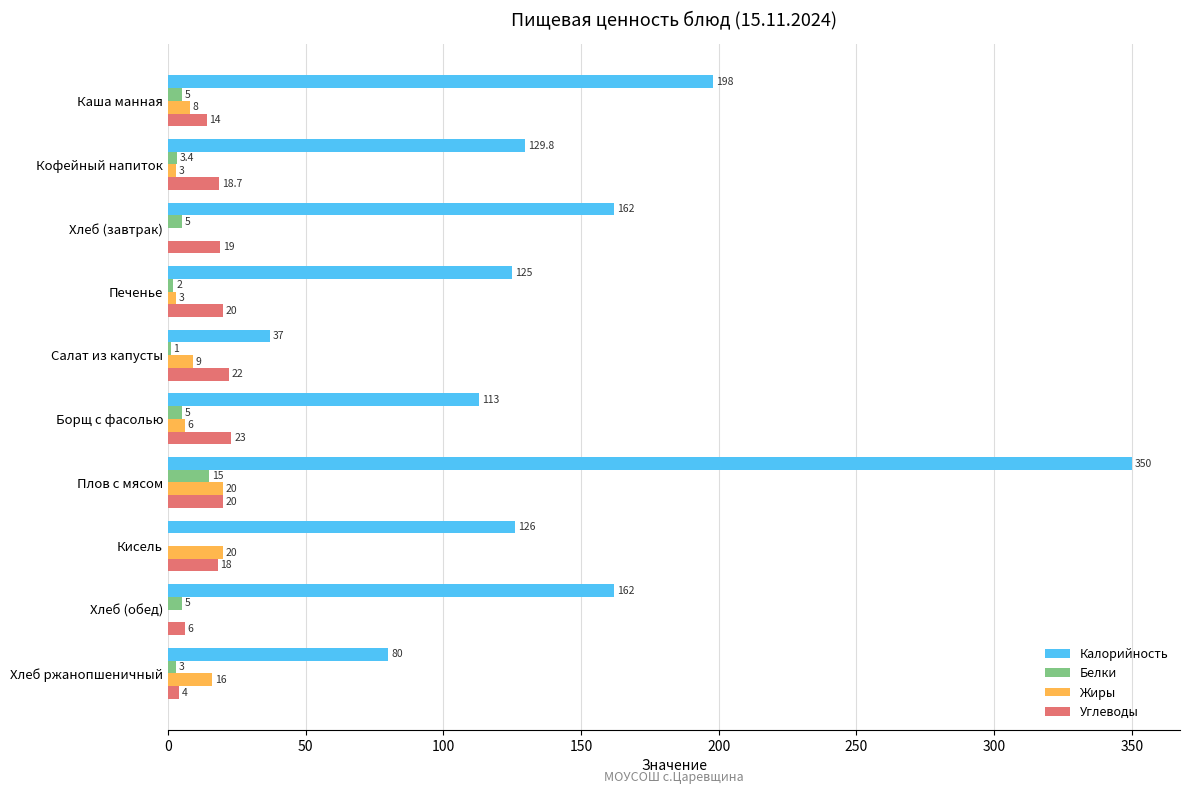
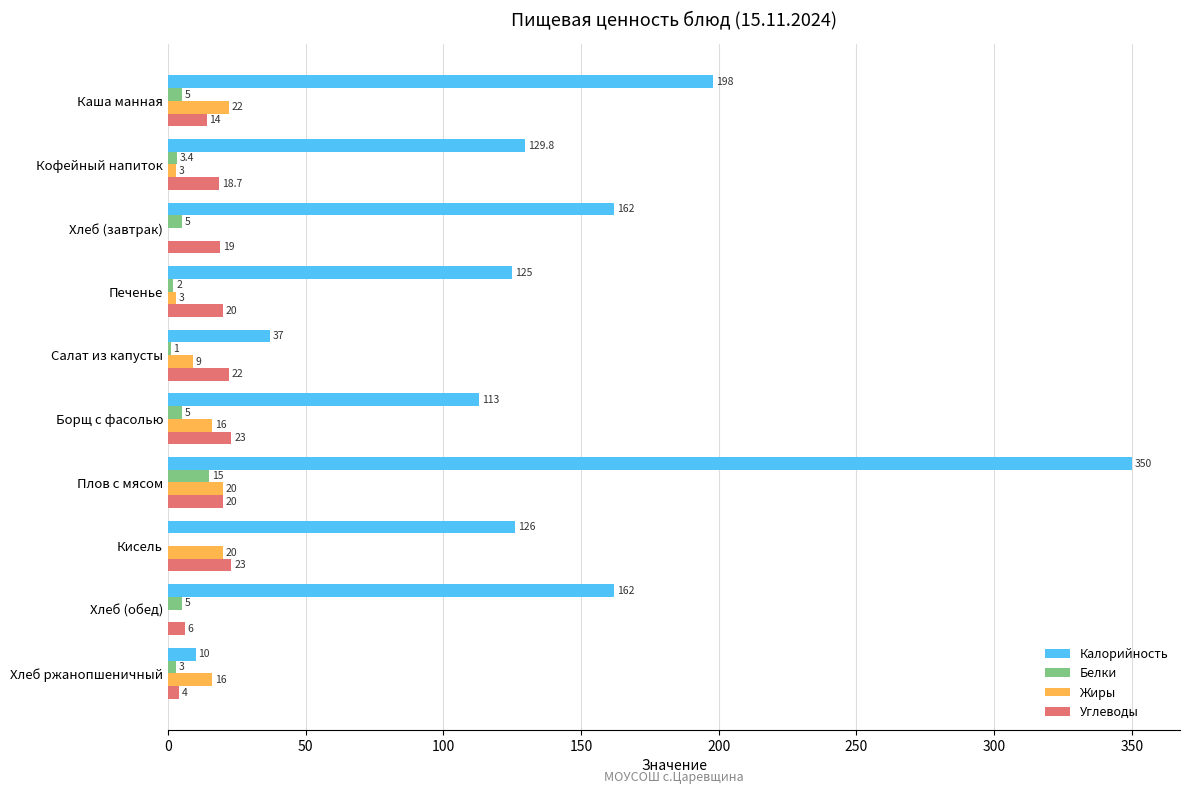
  {
    "Калорийность": {
      "Каша манная": 198,
      "Кофейный напиток": 129.8,
      "Хлеб (завтрак)": 162,
      "Печенье": 125,
      "Салат из капусты": 37,
      "Борщ с фасолью": 113,
      "Плов с мясом": 350,
      "Кисель": 126,
      "Хлеб (обед)": 162,
-     "Хлеб ржанопшеничный": 80
+     "Хлеб ржанопшеничный": 10
    },
    "Белки": {
      "Каша манная": 5,
      "Кофейный напиток": 3.4,
      "Хлеб (завтрак)": 5,
      "Печенье": 2,
      "Салат из капусты": 1,
      "Борщ с фасолью": 5,
      "Плов с мясом": 15,
      "Хлеб (обед)": 5,
      "Хлеб ржанопшеничный": 3
    },
    "Жиры": {
-     "Каша манная": 8,
+     "Каша манная": 22,
      "Кофейный напиток": 3,
      "Печенье": 3,
      "Салат из капусты": 9,
-     "Борщ с фасолью": 6,
+     "Борщ с фасолью": 16,
      "Плов с мясом": 20,
      "Кисель": 20,
      "Хлеб ржанопшеничный": 16
    },
    "Углеводы": {
      "Каша манная": 14,
      "Кофейный напиток": 18.7,
      "Хлеб (завтрак)": 19,
      "Печенье": 20,
      "Салат из капусты": 22,
      "Борщ с фасолью": 23,
      "Плов с мясом": 20,
-     "Кисель": 18,
+     "Кисель": 23,
      "Хлеб (обед)": 6,
      "Хлеб ржанопшеничный": 4
    }
  }
